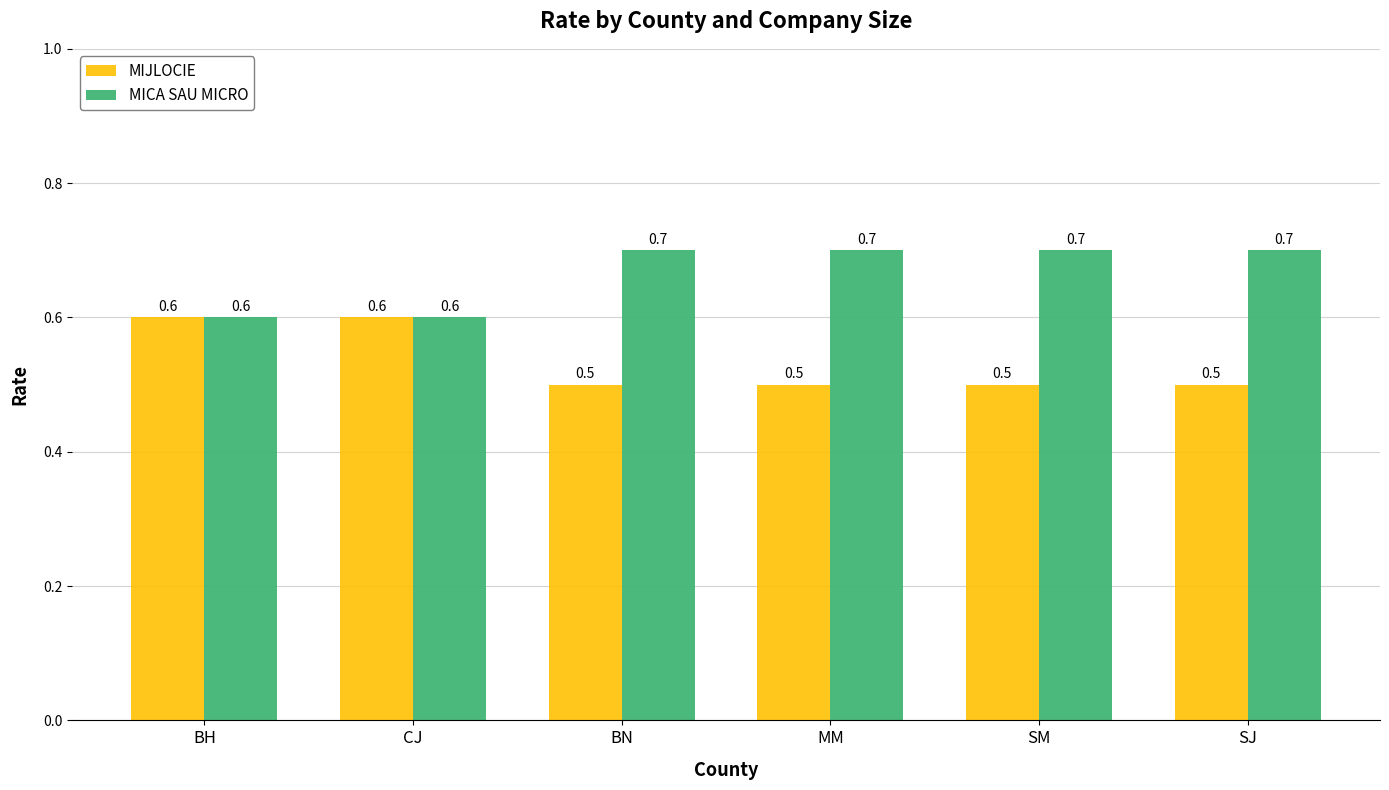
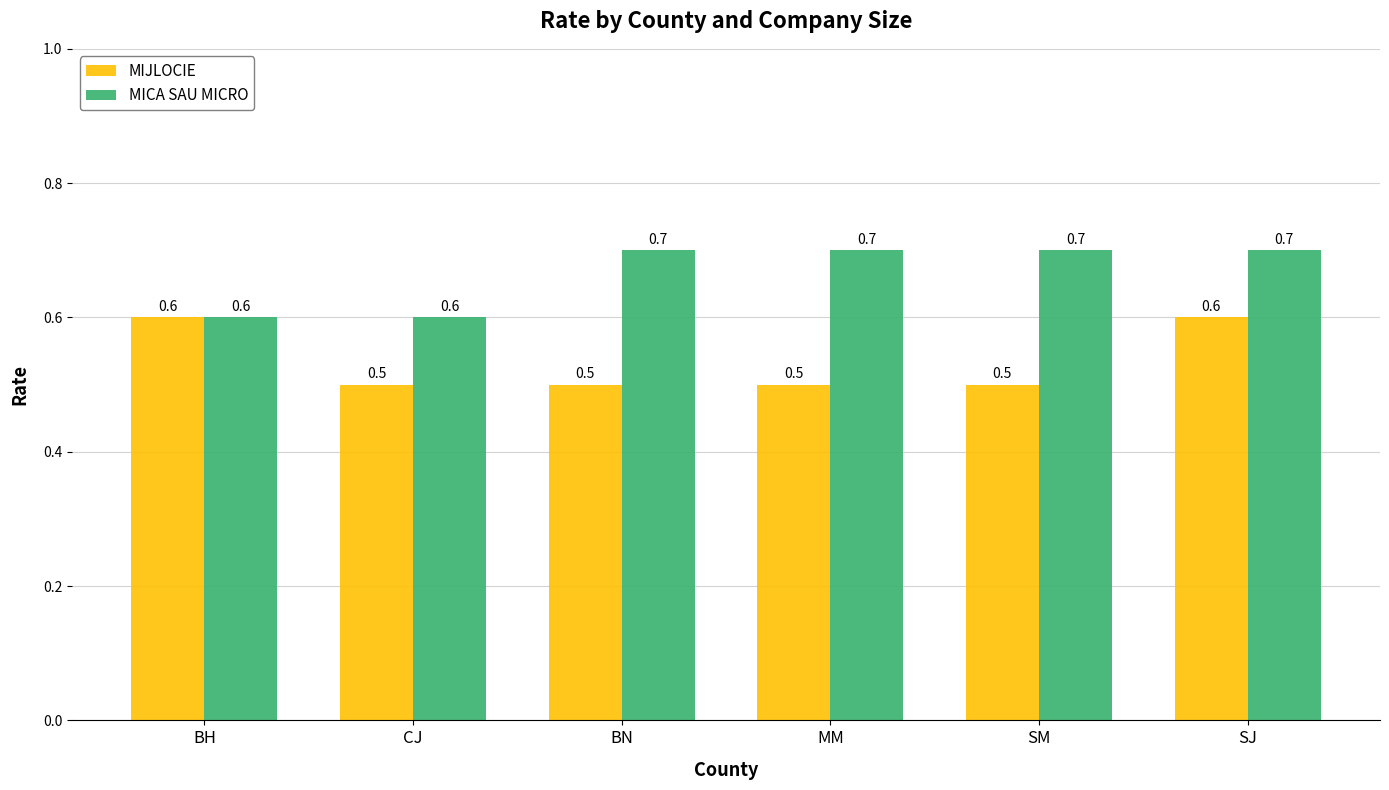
  {
    "MIJLOCIE": {
      "BH": 0.6,
-     "CJ": 0.6,
+     "CJ": 0.5,
      "BN": 0.5,
      "MM": 0.5,
      "SM": 0.5,
-     "SJ": 0.5
+     "SJ": 0.6
    },
    "MICA SAU MICRO": {
      "BH": 0.6,
      "CJ": 0.6,
      "BN": 0.7,
      "MM": 0.7,
      "SM": 0.7,
      "SJ": 0.7
    }
  }
